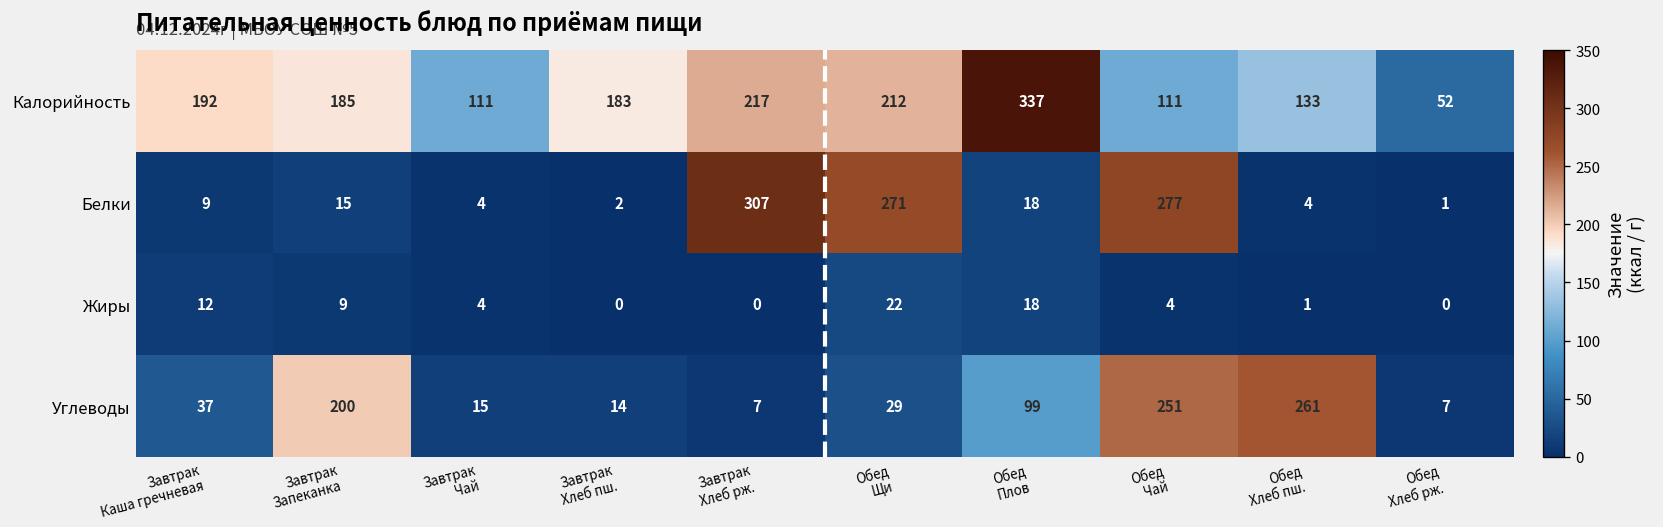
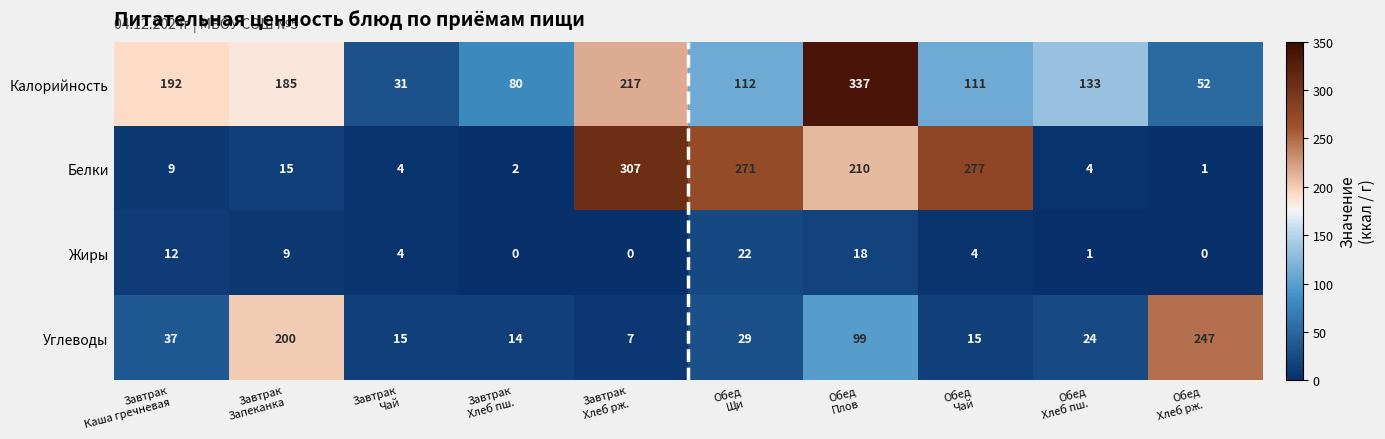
  {
    "Калорийность": {
      "Завтрак Каша гречневая": 192,
      "Завтрак Запеканка": 185,
-     "Завтрак Чай": 111,
-     "Завтрак Хлеб пш.": 183,
+     "Завтрак Чай": 31,
+     "Завтрак Хлеб пш.": 80,
      "Завтрак Хлеб рж.": 217,
-     "Обед Щи": 212,
+     "Обед Щи": 112,
      "Обед Плов": 337,
      "Обед Чай": 111,
      "Обед Хлеб пш.": 133,
      "Обед Хлеб рж.": 52
    },
    "Белки": {
      "Завтрак Каша гречневая": 9,
      "Завтрак Запеканка": 15,
      "Завтрак Чай": 4,
      "Завтрак Хлеб пш.": 2,
      "Завтрак Хлеб рж.": 307,
      "Обед Щи": 271,
-     "Обед Плов": 18,
+     "Обед Плов": 210,
      "Обед Чай": 277,
      "Обед Хлеб пш.": 4,
      "Обед Хлеб рж.": 1
    },
    "Жиры": {
      "Завтрак Каша гречневая": 12,
      "Завтрак Запеканка": 9,
      "Завтрак Чай": 4,
      "Завтрак Хлеб пш.": 0,
      "Завтрак Хлеб рж.": 0,
      "Обед Щи": 22,
      "Обед Плов": 18,
      "Обед Чай": 4,
      "Обед Хлеб пш.": 1,
      "Обед Хлеб рж.": 0
    },
    "Углеводы": {
      "Завтрак Каша гречневая": 37,
      "Завтрак Запеканка": 200,
      "Завтрак Чай": 15,
      "Завтрак Хлеб пш.": 14,
      "Завтрак Хлеб рж.": 7,
      "Обед Щи": 29,
      "Обед Плов": 99,
-     "Обед Чай": 251,
-     "Обед Хлеб пш.": 261,
-     "Обед Хлеб рж.": 7
+     "Обед Чай": 15,
+     "Обед Хлеб пш.": 24,
+     "Обед Хлеб рж.": 247
    }
  }
